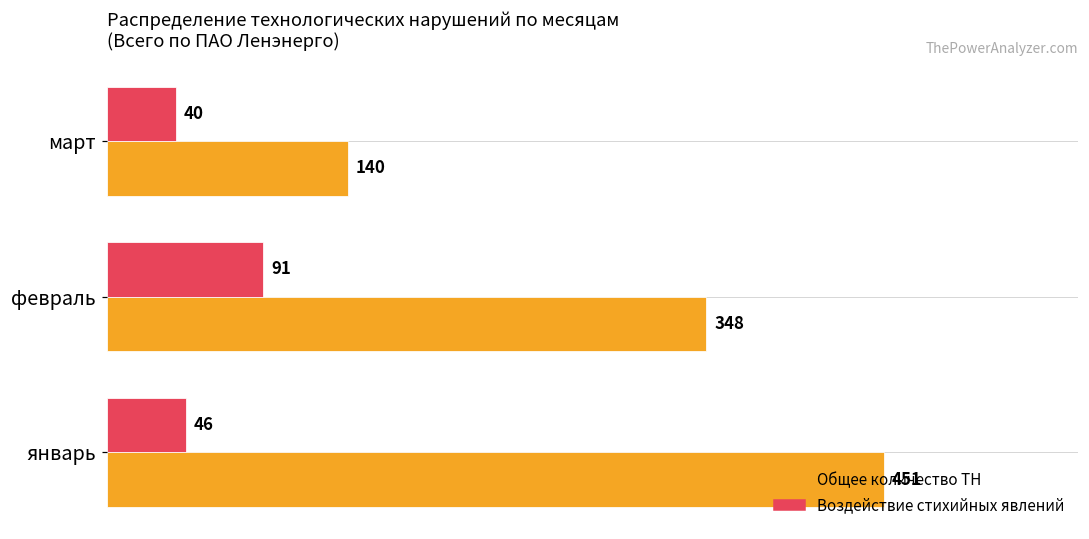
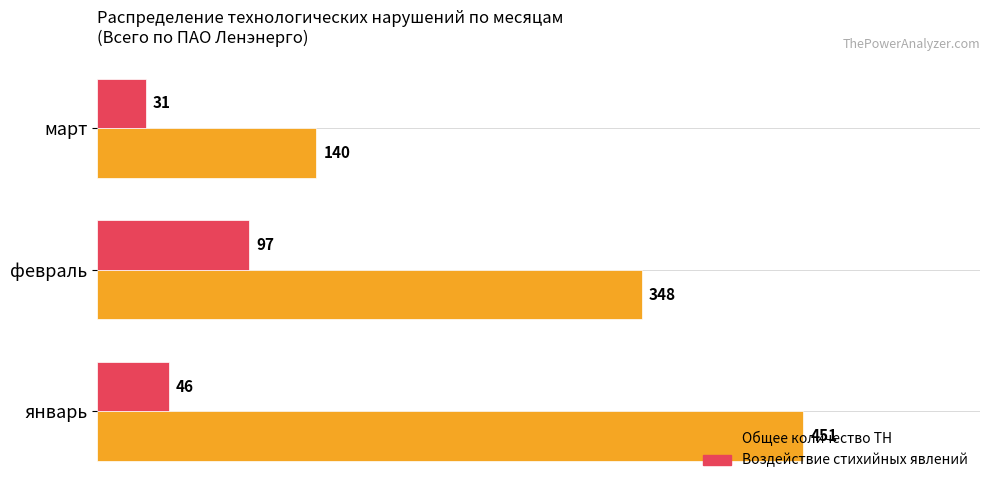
  {
    "Общее количество ТН": {
      "март": 140,
      "февраль": 348,
      "январь": 451
    },
    "Воздействие стихийных явлений": {
-     "март": 40,
-     "февраль": 91,
+     "март": 31,
+     "февраль": 97,
      "январь": 46
    }
  }
